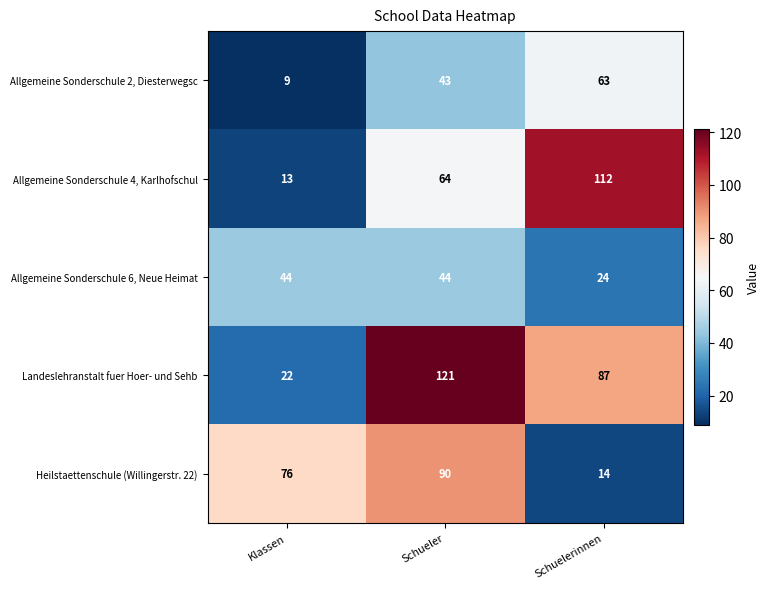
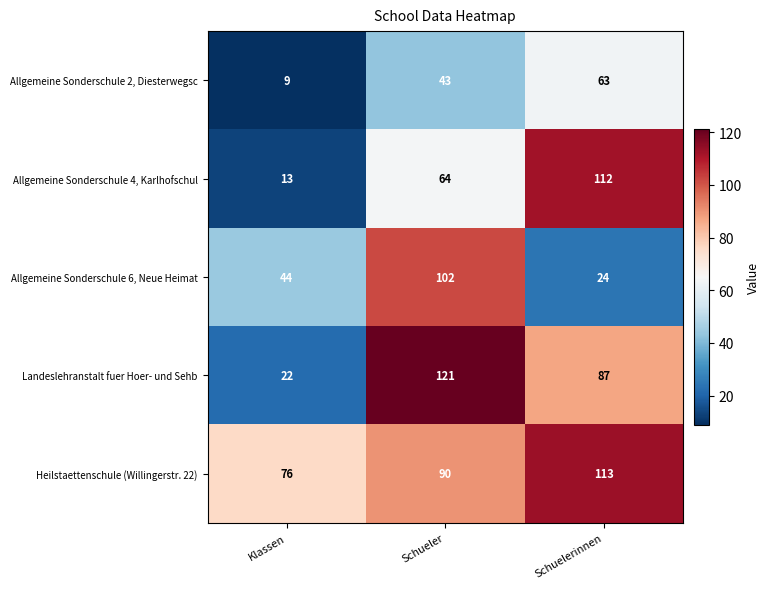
  {
    "Allgemeine Sonderschule 2, Diesterwegsc": {
      "Klassen": 9,
      "Schueler": 43,
      "Schuelerinnen": 63
    },
    "Allgemeine Sonderschule 4, Karlhofschul": {
      "Klassen": 13,
      "Schueler": 64,
      "Schuelerinnen": 112
    },
    "Allgemeine Sonderschule 6, Neue Heimat": {
      "Klassen": 44,
-     "Schueler": 44,
+     "Schueler": 102,
      "Schuelerinnen": 24
    },
    "Landeslehranstalt fuer Hoer- und Sehb": {
      "Klassen": 22,
      "Schueler": 121,
      "Schuelerinnen": 87
    },
    "Heilstaettenschule (Willingerstr. 22)": {
      "Klassen": 76,
      "Schueler": 90,
-     "Schuelerinnen": 14
+     "Schuelerinnen": 113
    }
  }
